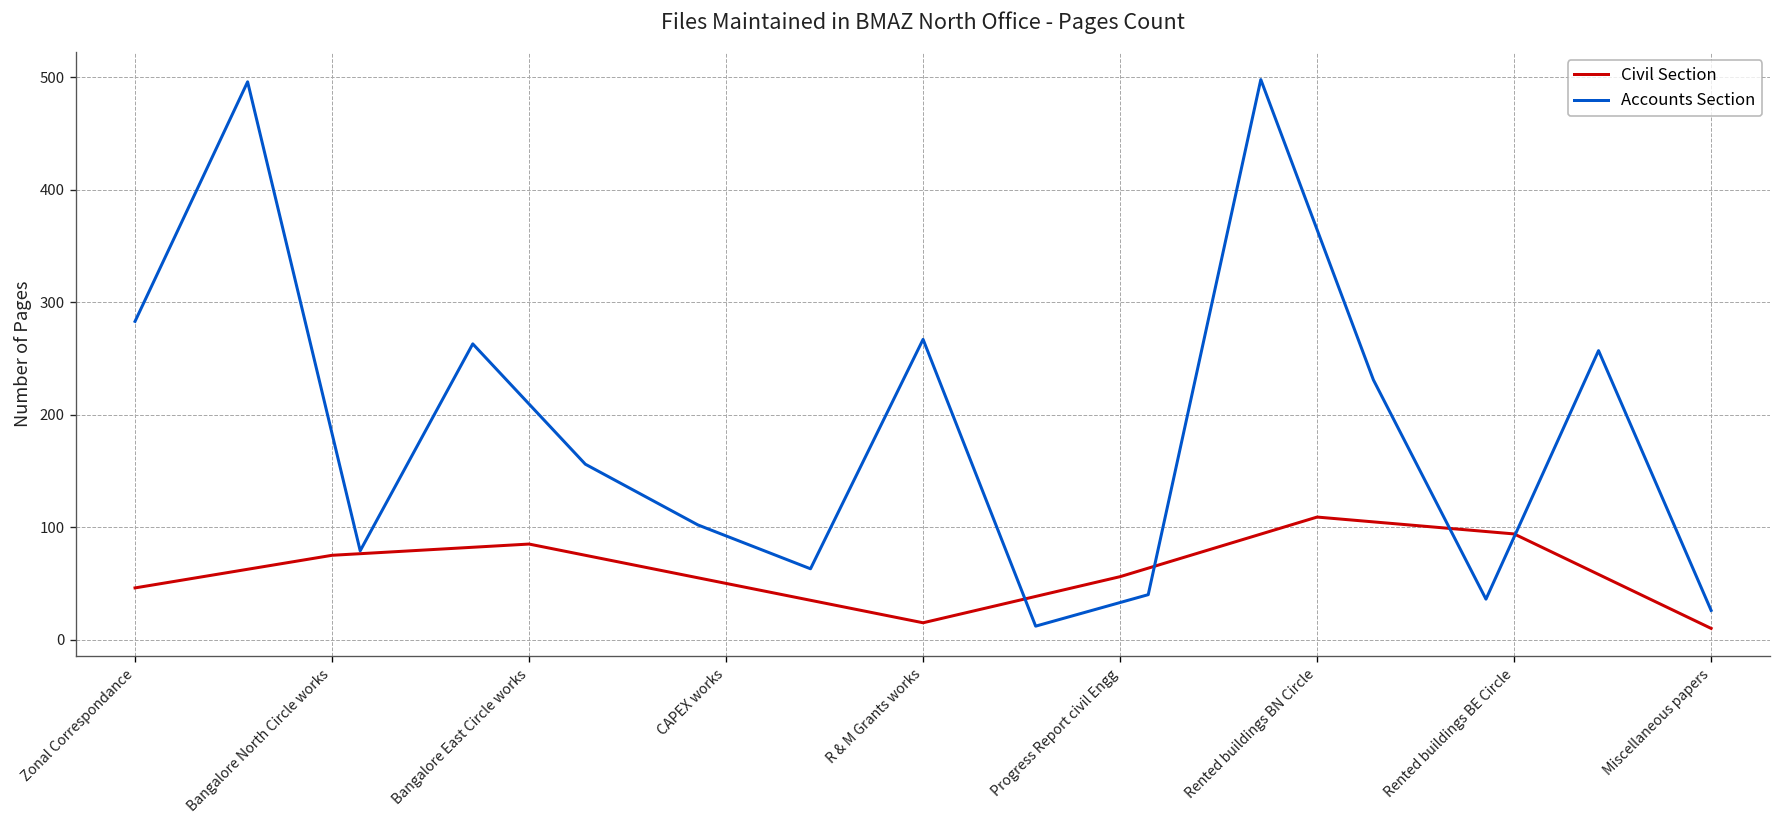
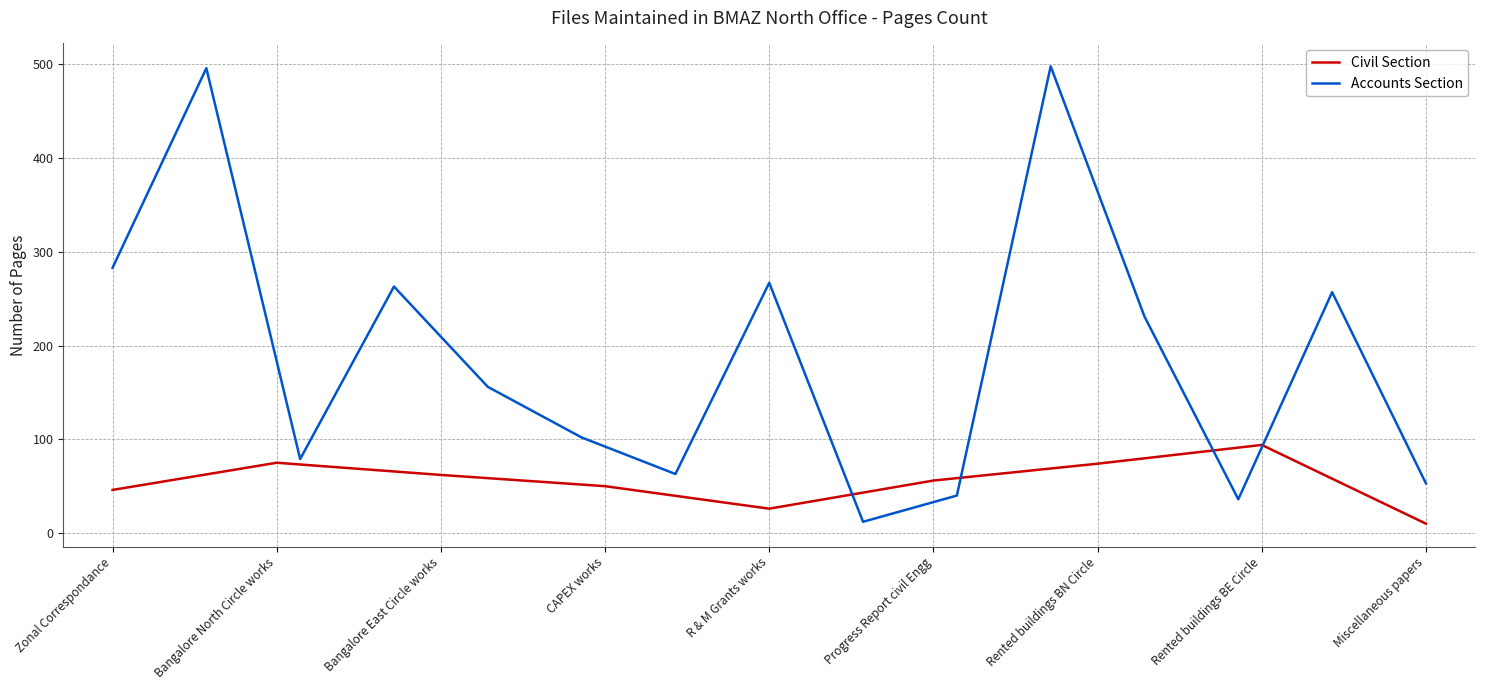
  {
    "Civil Section": {
      "Zonal Correspondance": 50,
      "Bangalore North Circle works": 80,
-     "Bangalore East Circle works": 90,
+     "Bangalore East Circle works": 60,
      "CAPEX works": 50,
-     "R & M Grants works": 20,
+     "R & M Grants works": 30,
      "Progress Report civil Engg": 60,
-     "Rented buildings BN Circle": 110,
+     "Rented buildings BN Circle": 70,
      "Rented buildings BE Circle": 90,
      "Miscellaneous papers": 10
    },
    "Accounts Section": {
      "Zonal Correspondance": 280,
      "R & M Grants works": 270,
-     "Miscellaneous papers": 30
+     "Miscellaneous papers": 50
    }
  }
